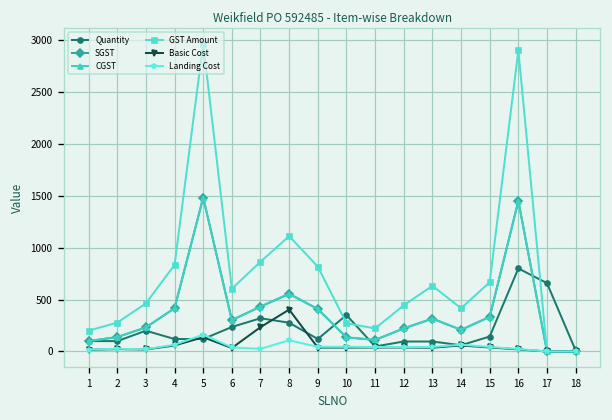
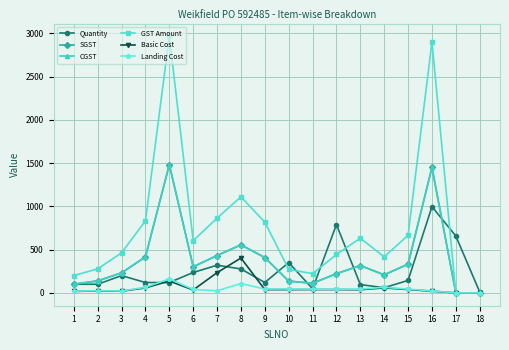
  {
    "Quantity": {
      "2": 100,
      "3": 200,
      "4": 100,
      "6": 200,
      "7": 300,
      "8": 300,
      "9": 100,
      "10": 400,
-     "12": 100,
+     "12": 800,
      "13": 100,
      "15": 100,
-     "16": 800,
+     "16": 1000,
      "17": 700
    },
    "Basic Cost": {
      "7": 200,
      "8": 400
    }
  }
